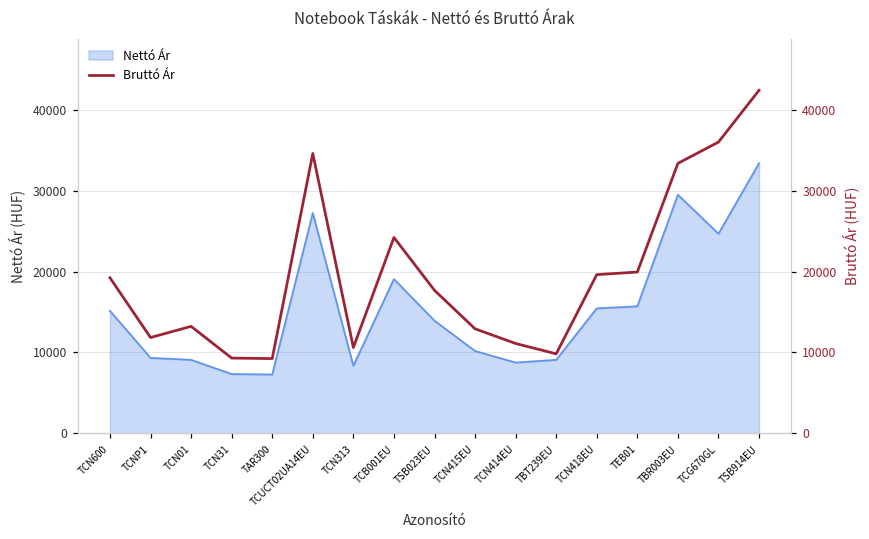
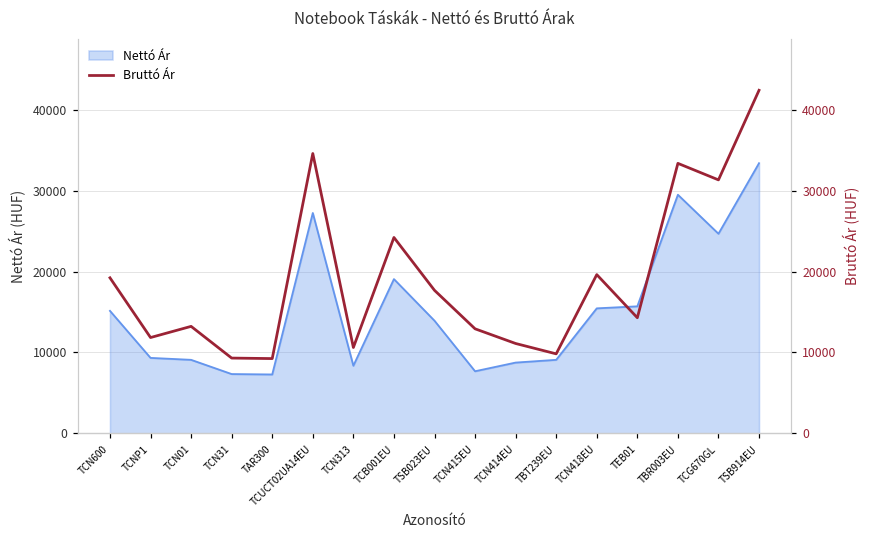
  {
    "Nettó Ár": {
      "TCN600": 15000,
      "TCNP1": 9000,
      "TCN01": 9000,
      "TCN31": 7000,
      "TAR300": 7000,
      "TCUCT02UA14EU": 27000,
      "TCN313": 8000,
      "TCB001EU": 19000,
      "TSB023EU": 14000,
-     "TCN415EU": 10000,
+     "TCN415EU": 8000,
      "TCN414EU": 9000,
      "TBT239EU": 9000,
      "TCN418EU": 15000,
      "TEB01": 16000,
      "TBR003EU": 30000,
      "TCG670GL": 25000,
      "TSB914EU": 33000
    },
    "Bruttó Ár": {
      "TCN600": 19000,
      "TCNP1": 12000,
      "TCN01": 13000,
      "TCN31": 9000,
      "TAR300": 9000,
      "TCUCT02UA14EU": 35000,
      "TCN313": 11000,
      "TCB001EU": 24000,
      "TSB023EU": 18000,
      "TCN415EU": 13000,
      "TCN414EU": 11000,
      "TBT239EU": 10000,
      "TCN418EU": 20000,
-     "TEB01": 20000,
+     "TEB01": 14000,
      "TBR003EU": 33000,
-     "TCG670GL": 36000,
+     "TCG670GL": 31000,
      "TSB914EU": 42000
    }
  }
